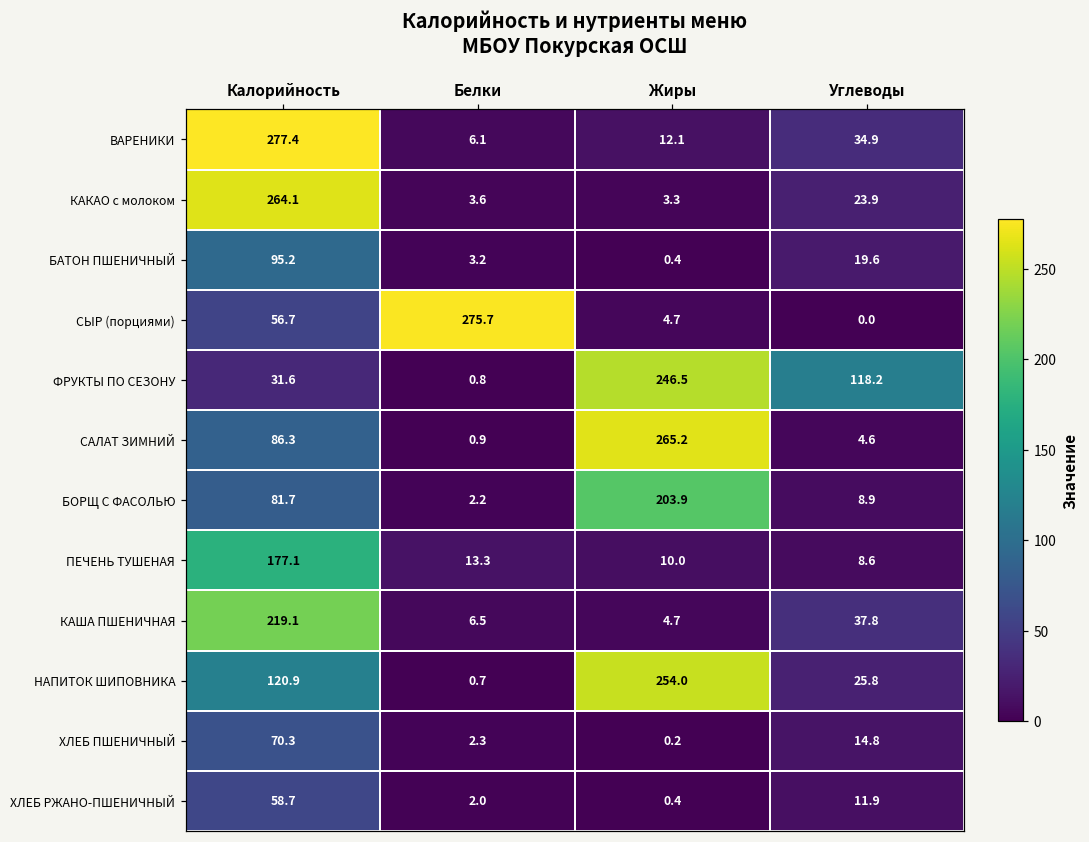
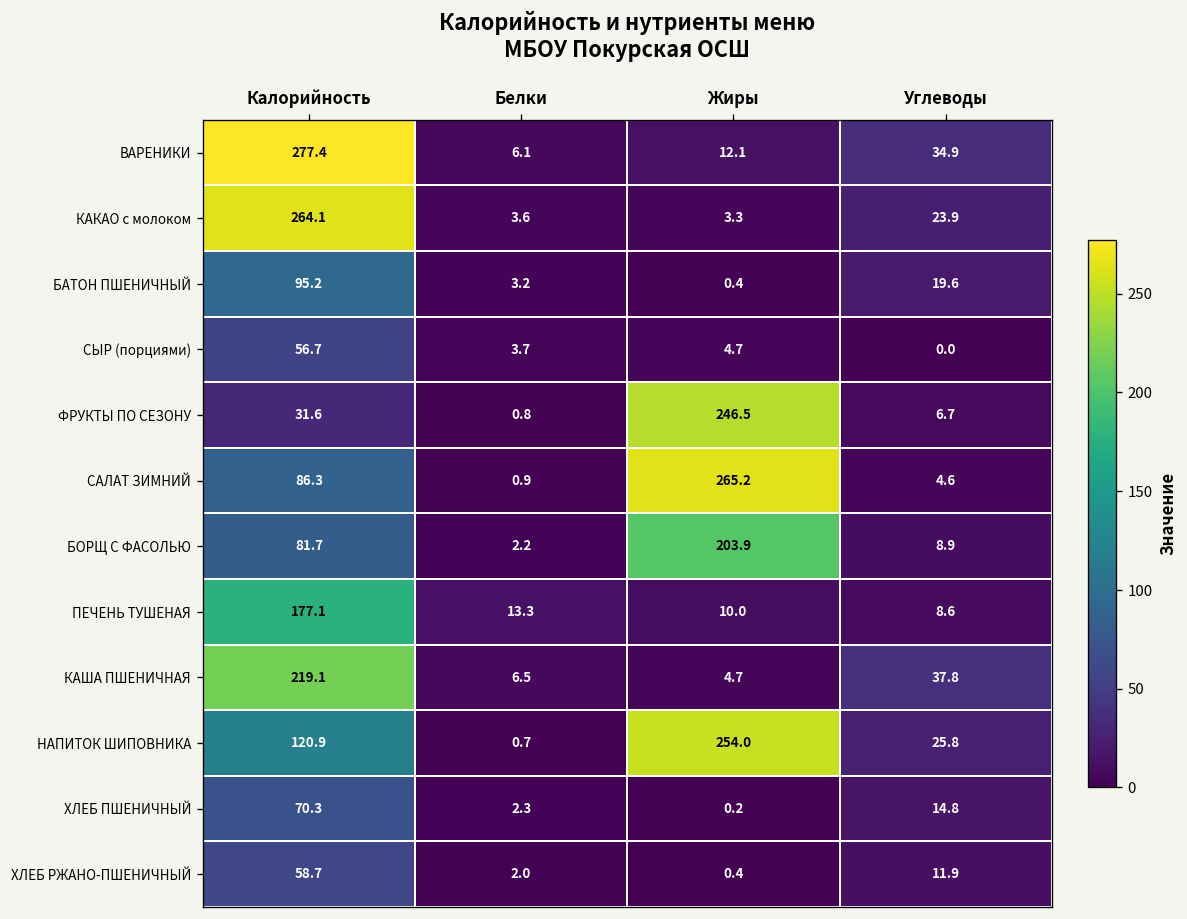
  {
    "ВАРЕНИКИ": {
      "Калорийность": 277.4,
      "Белки": 6.1,
      "Жиры": 12.1,
      "Углеводы": 34.9
    },
    "КАКАО с молоком": {
      "Калорийность": 264.1,
      "Белки": 3.6,
      "Жиры": 3.3,
      "Углеводы": 23.9
    },
    "БАТОН ПШЕНИЧНЫЙ": {
      "Калорийность": 95.2,
      "Белки": 3.2,
      "Жиры": 0.4,
      "Углеводы": 19.6
    },
    "СЫР (порциями)": {
      "Калорийность": 56.7,
-     "Белки": 275.7,
+     "Белки": 3.7,
      "Жиры": 4.7,
      "Углеводы": 0.0
    },
    "ФРУКТЫ ПО СЕЗОНУ": {
      "Калорийность": 31.6,
      "Белки": 0.8,
      "Жиры": 246.5,
-     "Углеводы": 118.2
+     "Углеводы": 6.7
    },
    "САЛАТ ЗИМНИЙ": {
      "Калорийность": 86.3,
      "Белки": 0.9,
      "Жиры": 265.2,
      "Углеводы": 4.6
    },
    "БОРЩ С ФАСОЛЬЮ": {
      "Калорийность": 81.7,
      "Белки": 2.2,
      "Жиры": 203.9,
      "Углеводы": 8.9
    },
    "ПЕЧЕНЬ ТУШЕНАЯ": {
      "Калорийность": 177.1,
      "Белки": 13.3,
      "Жиры": 10.0,
      "Углеводы": 8.6
    },
    "КАША ПШЕНИЧНАЯ": {
      "Калорийность": 219.1,
      "Белки": 6.5,
      "Жиры": 4.7,
      "Углеводы": 37.8
    },
    "НАПИТОК ШИПОВНИКА": {
      "Калорийность": 120.9,
      "Белки": 0.7,
      "Жиры": 254.0,
      "Углеводы": 25.8
    },
    "ХЛЕБ ПШЕНИЧНЫЙ": {
      "Калорийность": 70.3,
      "Белки": 2.3,
      "Жиры": 0.2,
      "Углеводы": 14.8
    },
    "ХЛЕБ РЖАНО-ПШЕНИЧНЫЙ": {
      "Калорийность": 58.7,
      "Белки": 2.0,
      "Жиры": 0.4,
      "Углеводы": 11.9
    }
  }
